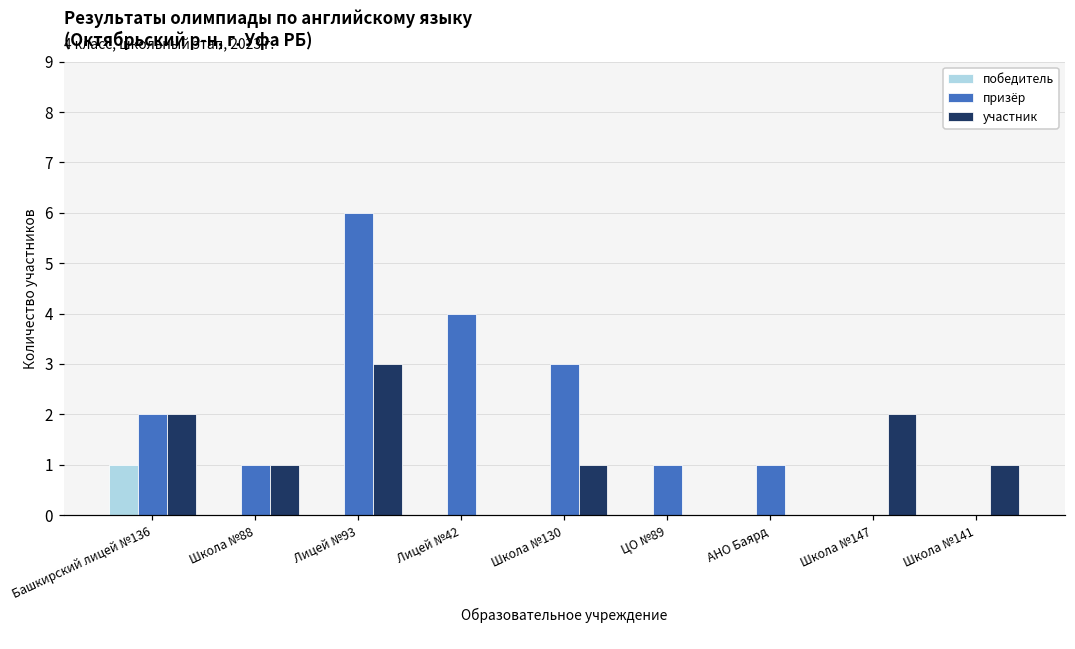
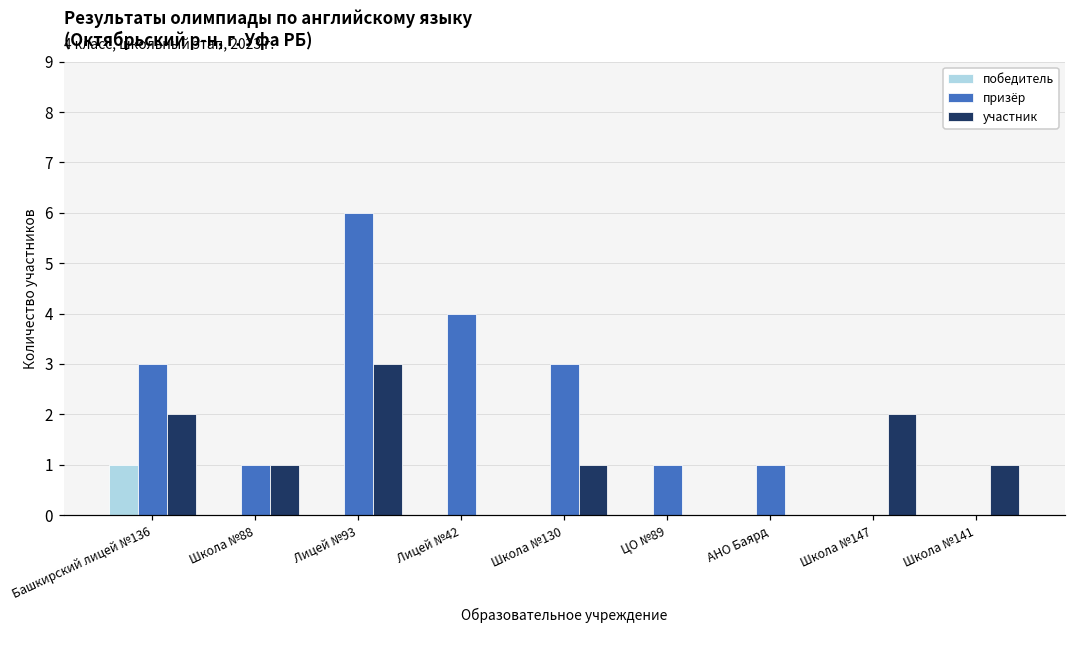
  {
    "победитель": {
      "Башкирский лицей №136": 1,
      "Школа №88": 0,
      "Лицей №93": 0,
      "Лицей №42": 0,
      "Школа №130": 0,
      "ЦО №89": 0,
      "АНО Баярд": 0,
      "Школа №147": 0,
      "Школа №141": 0
    },
    "призёр": {
-     "Башкирский лицей №136": 2,
+     "Башкирский лицей №136": 3,
      "Школа №88": 1,
      "Лицей №93": 6,
      "Лицей №42": 4,
      "Школа №130": 3,
      "ЦО №89": 1,
      "АНО Баярд": 1,
      "Школа №147": 0,
      "Школа №141": 0
    },
    "участник": {
      "Башкирский лицей №136": 2,
      "Школа №88": 1,
      "Лицей №93": 3,
      "Лицей №42": 0,
      "Школа №130": 1,
      "ЦО №89": 0,
      "АНО Баярд": 0,
      "Школа №147": 2,
      "Школа №141": 1
    }
  }
